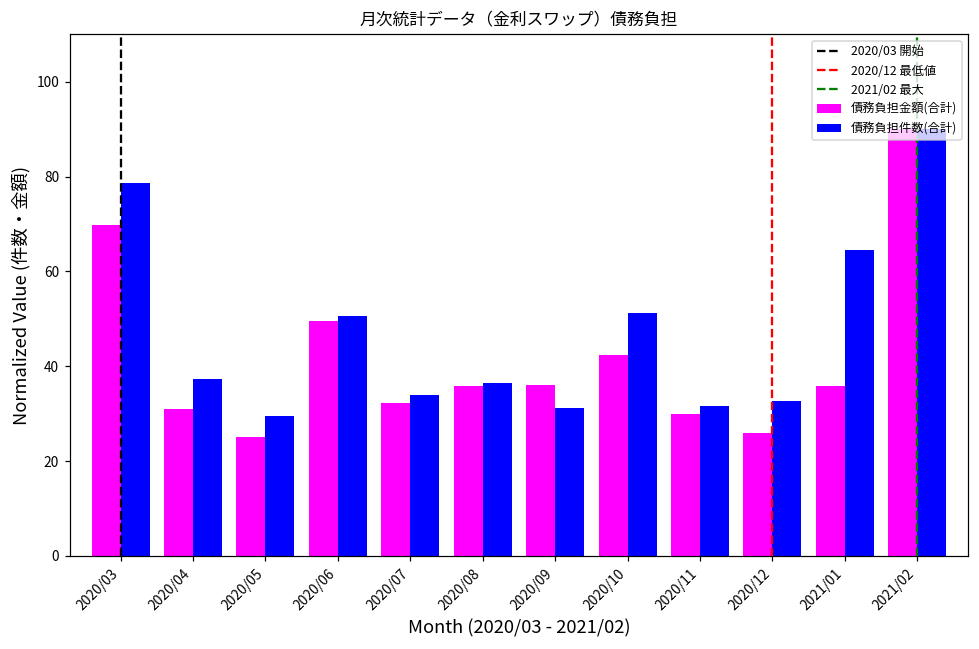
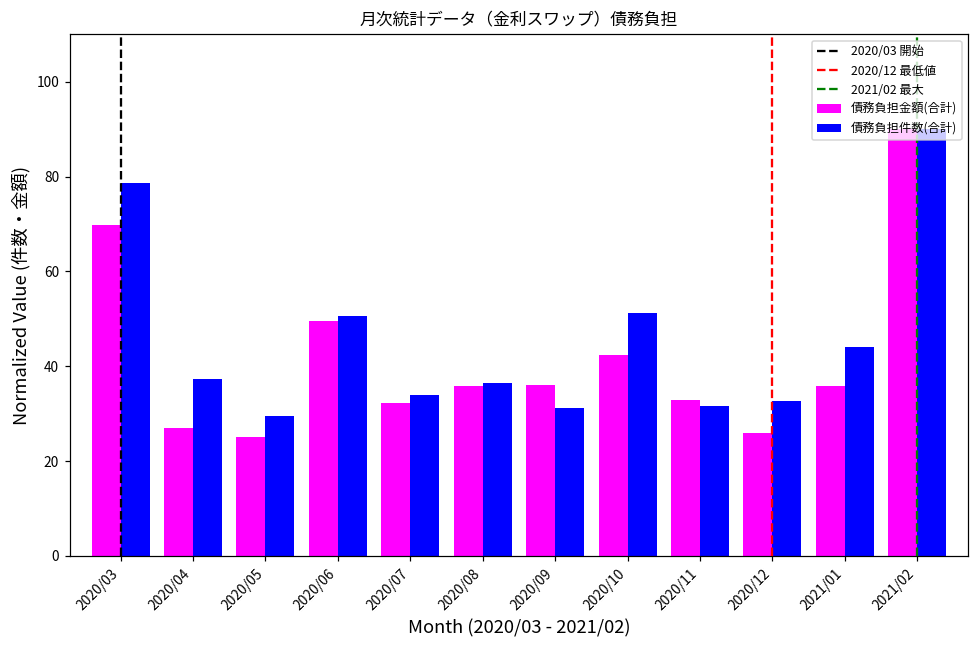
  {
    "債務負担金額(合計)": {
      "2020/03": 70,
-     "2020/04": 31,
+     "2020/04": 27,
      "2020/05": 25,
      "2020/06": 49,
      "2020/07": 32,
      "2020/08": 36,
      "2020/09": 36,
      "2020/10": 42,
-     "2020/11": 30,
+     "2020/11": 33,
      "2020/12": 26,
      "2021/01": 36
    },
    "債務負担件数(合計)": {
      "2020/03": 79,
      "2020/04": 37,
      "2020/05": 30,
      "2020/06": 51,
      "2020/07": 34,
      "2020/08": 37,
      "2020/09": 31,
      "2020/10": 51,
      "2020/11": 32,
      "2020/12": 33,
-     "2021/01": 64
+     "2021/01": 44
    }
  }
